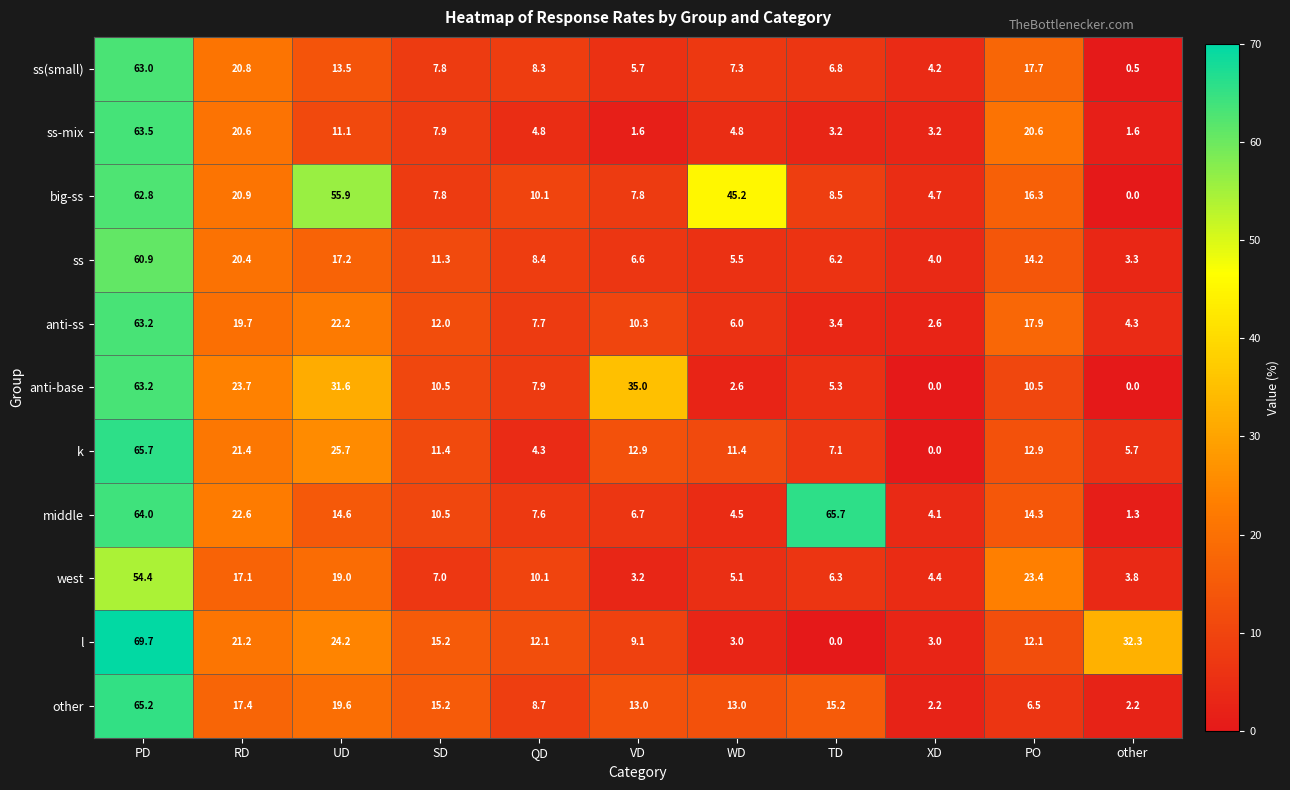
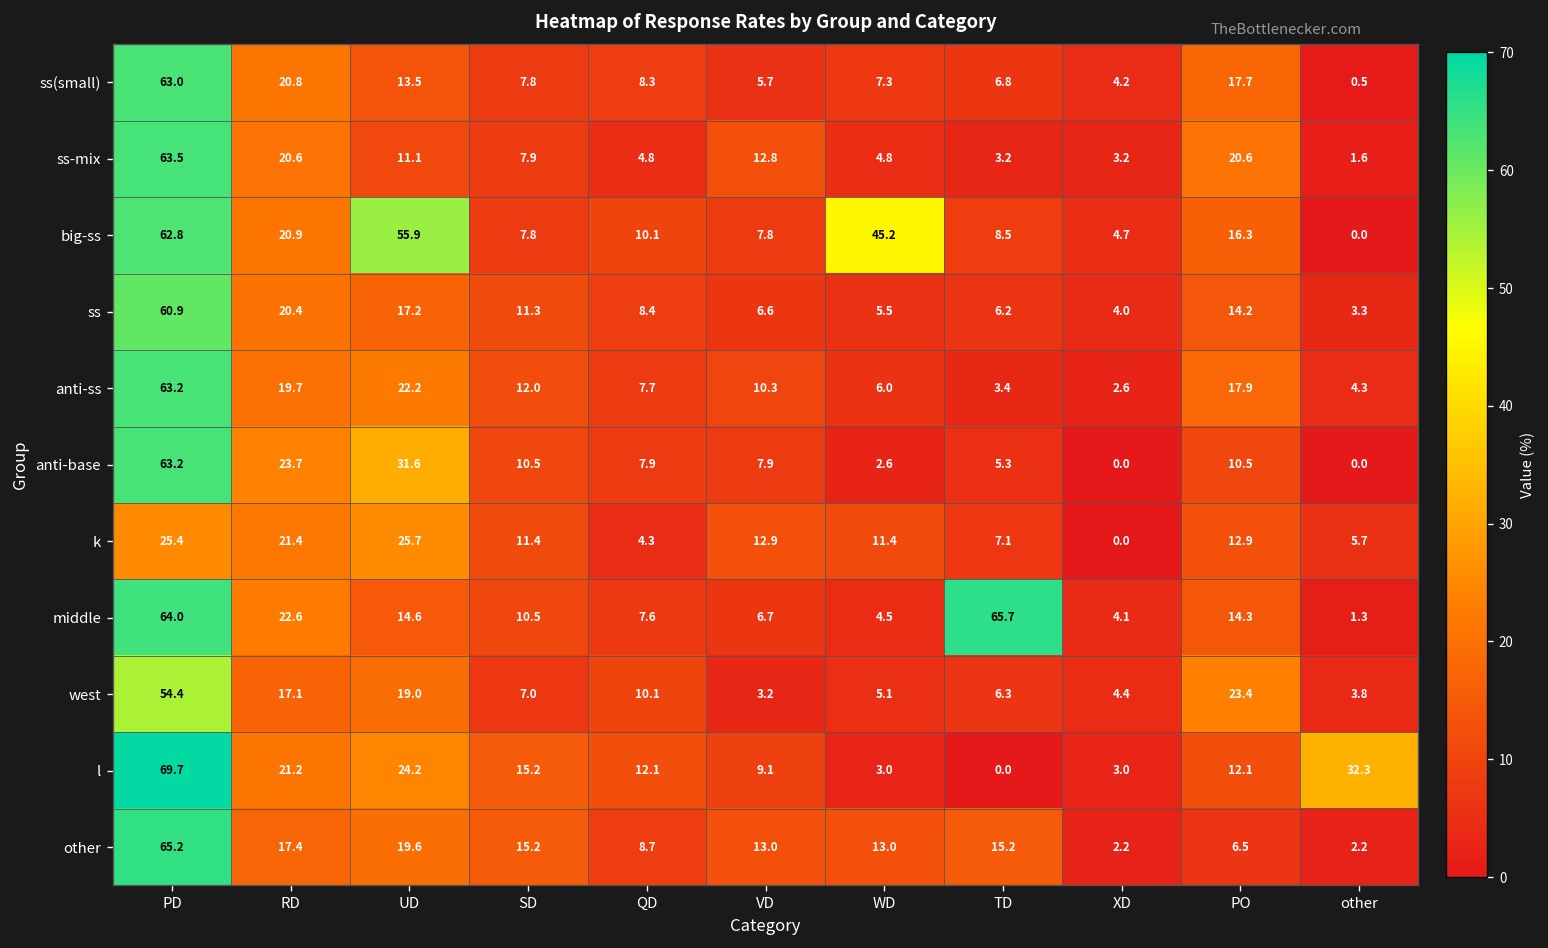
  {
    "ss(small)": {
      "PD": 63.0,
      "RD": 20.8,
      "UD": 13.5,
      "SD": 7.8,
      "QD": 8.3,
      "VD": 5.7,
      "WD": 7.3,
      "TD": 6.8,
      "XD": 4.2,
      "PO": 17.7,
      "other": 0.5
    },
    "ss-mix": {
      "PD": 63.5,
      "RD": 20.6,
      "UD": 11.1,
      "SD": 7.9,
      "QD": 4.8,
-     "VD": 1.6,
+     "VD": 12.8,
      "WD": 4.8,
      "TD": 3.2,
      "XD": 3.2,
      "PO": 20.6,
      "other": 1.6
    },
    "big-ss": {
      "PD": 62.8,
      "RD": 20.9,
      "UD": 55.9,
      "SD": 7.8,
      "QD": 10.1,
      "VD": 7.8,
      "WD": 45.2,
      "TD": 8.5,
      "XD": 4.7,
      "PO": 16.3,
      "other": 0.0
    },
    "ss": {
      "PD": 60.9,
      "RD": 20.4,
      "UD": 17.2,
      "SD": 11.3,
      "QD": 8.4,
      "VD": 6.6,
      "WD": 5.5,
      "TD": 6.2,
      "XD": 4.0,
      "PO": 14.2,
      "other": 3.3
    },
    "anti-ss": {
      "PD": 63.2,
      "RD": 19.7,
      "UD": 22.2,
      "SD": 12.0,
      "QD": 7.7,
      "VD": 10.3,
      "WD": 6.0,
      "TD": 3.4,
      "XD": 2.6,
      "PO": 17.9,
      "other": 4.3
    },
    "anti-base": {
      "PD": 63.2,
      "RD": 23.7,
      "UD": 31.6,
      "SD": 10.5,
      "QD": 7.9,
-     "VD": 35.0,
+     "VD": 7.9,
      "WD": 2.6,
      "TD": 5.3,
      "XD": 0.0,
      "PO": 10.5,
      "other": 0.0
    },
    "k": {
-     "PD": 65.7,
+     "PD": 25.4,
      "RD": 21.4,
      "UD": 25.7,
      "SD": 11.4,
      "QD": 4.3,
      "VD": 12.9,
      "WD": 11.4,
      "TD": 7.1,
      "XD": 0.0,
      "PO": 12.9,
      "other": 5.7
    },
    "middle": {
      "PD": 64.0,
      "RD": 22.6,
      "UD": 14.6,
      "SD": 10.5,
      "QD": 7.6,
      "VD": 6.7,
      "WD": 4.5,
      "TD": 65.7,
      "XD": 4.1,
      "PO": 14.3,
      "other": 1.3
    },
    "west": {
      "PD": 54.4,
      "RD": 17.1,
      "UD": 19.0,
      "SD": 7.0,
      "QD": 10.1,
      "VD": 3.2,
      "WD": 5.1,
      "TD": 6.3,
      "XD": 4.4,
      "PO": 23.4,
      "other": 3.8
    },
    "l": {
      "PD": 69.7,
      "RD": 21.2,
      "UD": 24.2,
      "SD": 15.2,
      "QD": 12.1,
      "VD": 9.1,
      "WD": 3.0,
      "TD": 0.0,
      "XD": 3.0,
      "PO": 12.1,
      "other": 32.3
    },
    "other": {
      "PD": 65.2,
      "RD": 17.4,
      "UD": 19.6,
      "SD": 15.2,
      "QD": 8.7,
      "VD": 13.0,
      "WD": 13.0,
      "TD": 15.2,
      "XD": 2.2,
      "PO": 6.5,
      "other": 2.2
    }
  }
